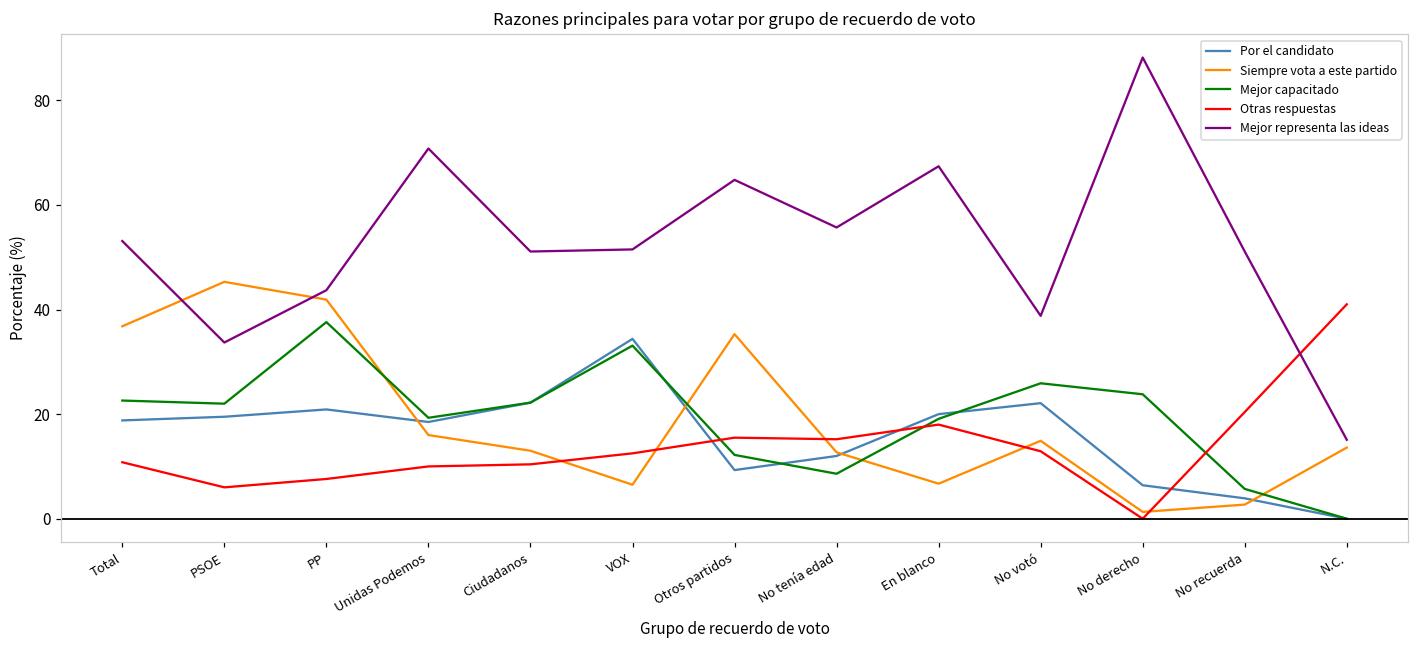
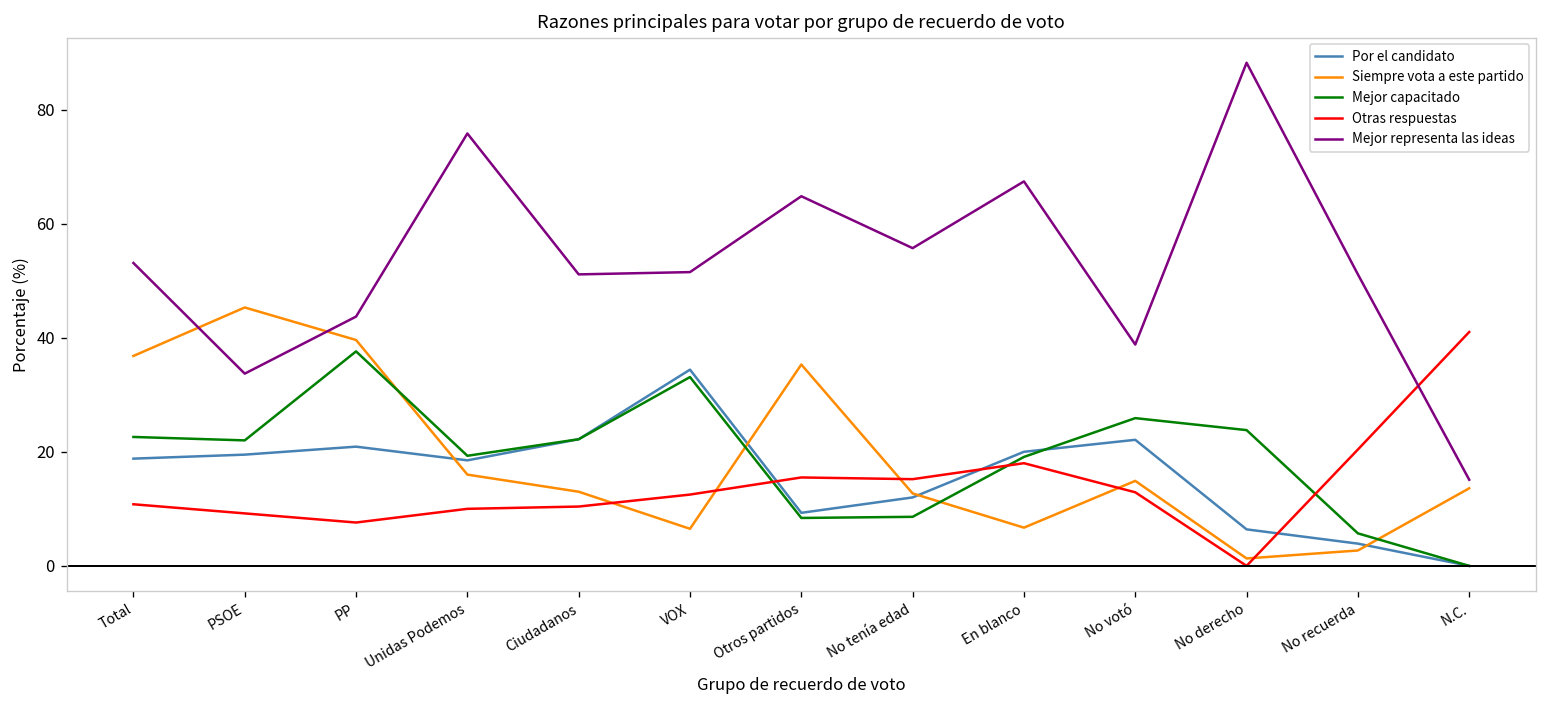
  {
    "Por el candidato": {
      "Total": 19,
      "PSOE": 20,
      "PP": 21,
      "Unidas Podemos": 19,
      "VOX": 34,
      "Otros partidos": 9,
      "No tenía edad": 12,
      "En blanco": 20,
      "No votó": 22,
      "No derecho": 6,
      "No recuerda": 4
    },
    "Siempre vota a este partido": {
      "Total": 37,
      "PSOE": 45,
-     "PP": 42,
+     "PP": 40,
      "Unidas Podemos": 16,
      "Ciudadanos": 13,
      "VOX": 7,
      "Otros partidos": 35,
      "No tenía edad": 13,
      "En blanco": 7,
      "No votó": 15,
      "No derecho": 1,
      "No recuerda": 3,
      "N.C.": 14
    },
    "Mejor capacitado": {
      "Total": 23,
      "PSOE": 22,
      "PP": 38,
      "Unidas Podemos": 19,
      "VOX": 33,
-     "Otros partidos": 12,
+     "Otros partidos": 8,
      "No tenía edad": 9,
      "En blanco": 19,
      "No votó": 26,
      "No derecho": 24,
      "No recuerda": 6
    },
    "Otras respuestas": {
      "Total": 11,
-     "PSOE": 6,
+     "PSOE": 9,
      "PP": 8,
      "Unidas Podemos": 10,
      "Ciudadanos": 10,
      "VOX": 13,
      "Otros partidos": 16,
      "No tenía edad": 15,
      "En blanco": 18,
      "No votó": 13,
      "No derecho": 0,
      "No recuerda": 20,
      "N.C.": 41
    },
    "Mejor representa las ideas": {
      "Total": 53,
      "PSOE": 34,
      "PP": 44,
-     "Unidas Podemos": 71,
+     "Unidas Podemos": 76,
      "Ciudadanos": 51,
      "VOX": 52,
      "Otros partidos": 65,
      "No tenía edad": 56,
      "En blanco": 67,
      "No votó": 39,
      "No derecho": 88,
      "No recuerda": 51,
      "N.C.": 15
    }
  }
